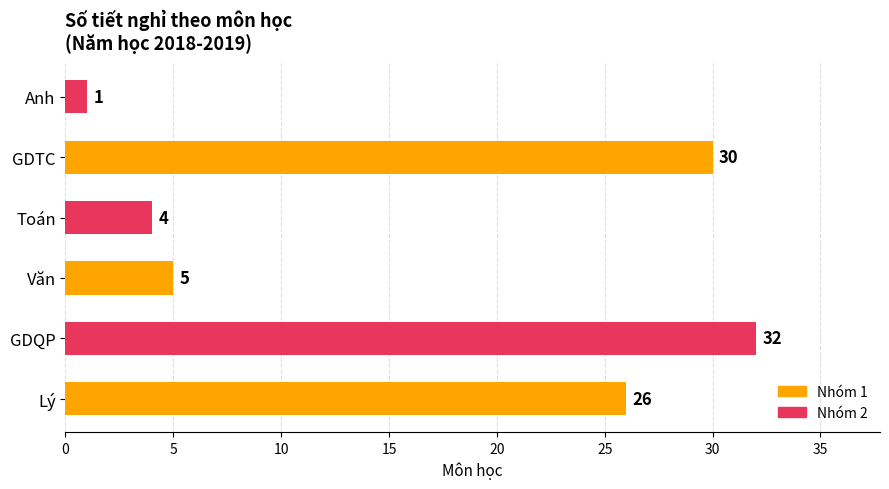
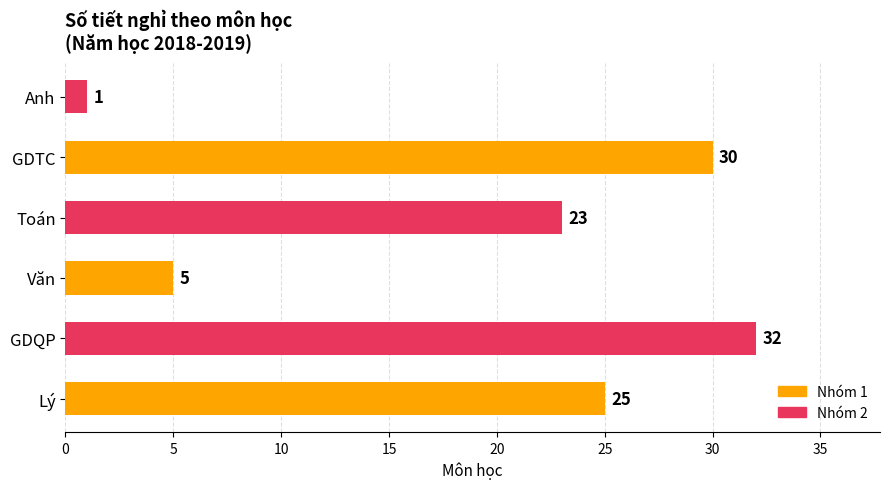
  {
    "Anh": 1,
    "GDTC": 30,
-   "Toán": 4,
+   "Toán": 23,
    "Văn": 5,
    "GDQP": 32,
-   "Lý": 26
+   "Lý": 25
  }
